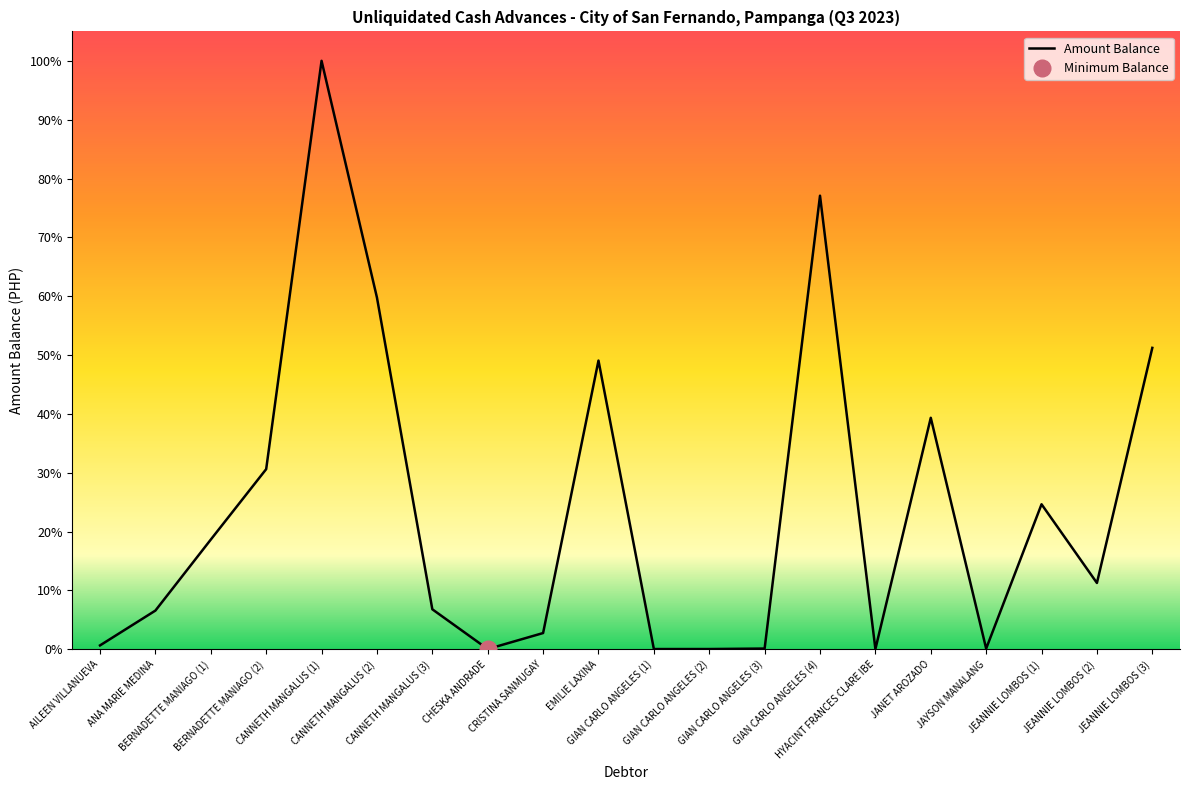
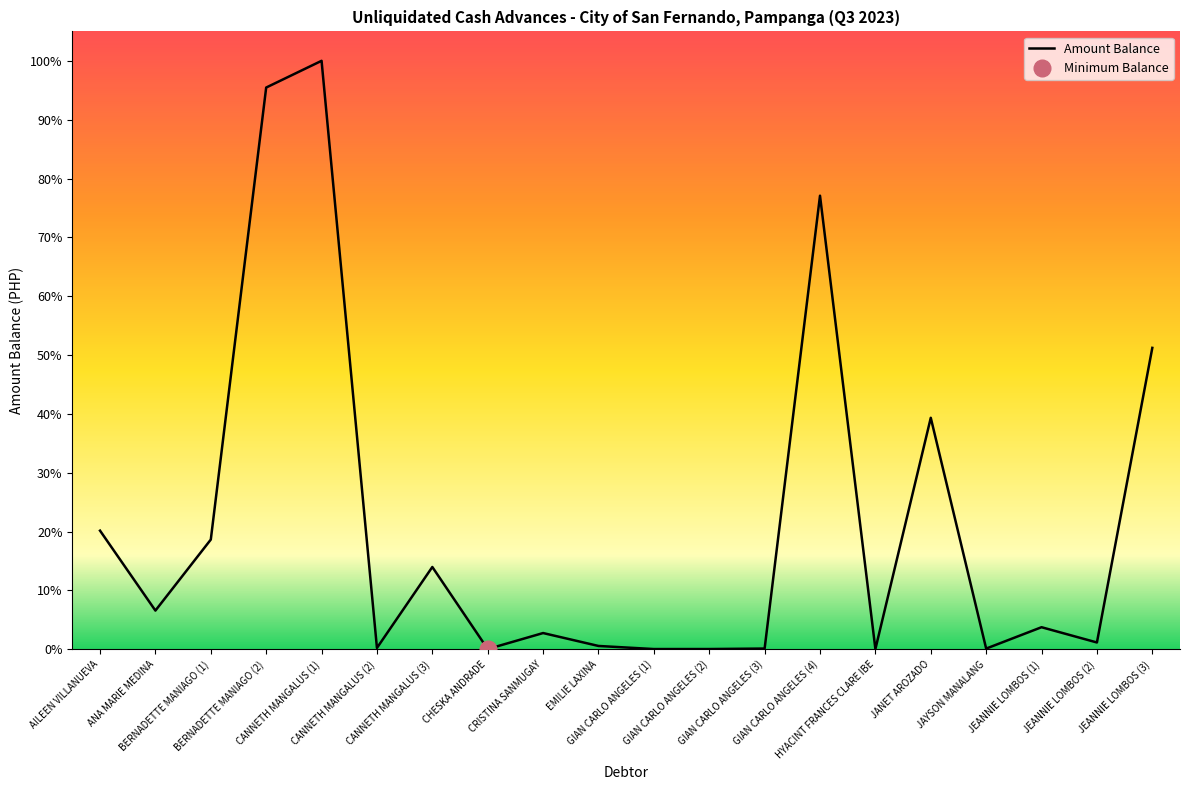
  {
    "Amount Balance": {
-     "AILEEN VILLANUEVA": "1%",
+     "AILEEN VILLANUEVA": "20%",
      "ANA MARIE MEDINA": "7%",
      "BERNADETTE MANIAGO (1)": "19%",
-     "BERNADETTE MANIAGO (2)": "31%",
+     "BERNADETTE MANIAGO (2)": "95%",
      "CANNETH MANGALUS (1)": "100%",
-     "CANNETH MANGALUS (2)": "60%",
-     "CANNETH MANGALUS (3)": "7%",
+     "CANNETH MANGALUS (2)": "0%",
+     "CANNETH MANGALUS (3)": "14%",
      "CRISTINA SANMUGAY": "3%",
-     "EMILIE LAXINA": "49%",
+     "EMILIE LAXINA": "1%",
      "GIAN CARLO ANGELES (1)": "0%",
      "GIAN CARLO ANGELES (2)": "0%",
      "GIAN CARLO ANGELES (3)": "0%",
      "GIAN CARLO ANGELES (4)": "77%",
      "HYACINT FRANCES CLARE IBE": "0%",
      "JANET AROZADO": "39%",
      "JAYSON MANALANG": "0%",
-     "JEANNIE LOMBOS (1)": "25%",
-     "JEANNIE LOMBOS (2)": "11%",
+     "JEANNIE LOMBOS (1)": "4%",
+     "JEANNIE LOMBOS (2)": "1%",
      "JEANNIE LOMBOS (3)": "51%"
    }
  }
